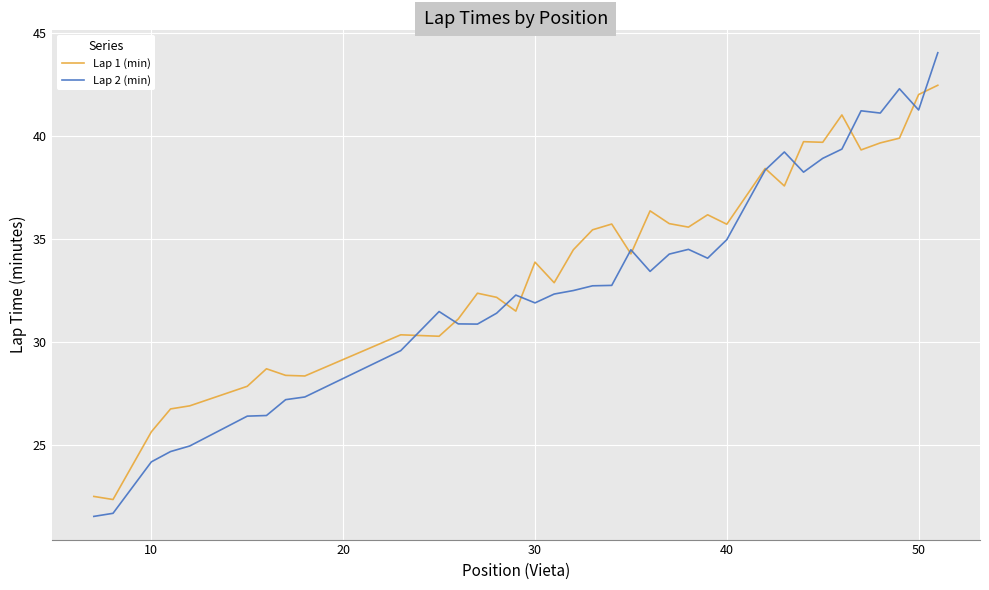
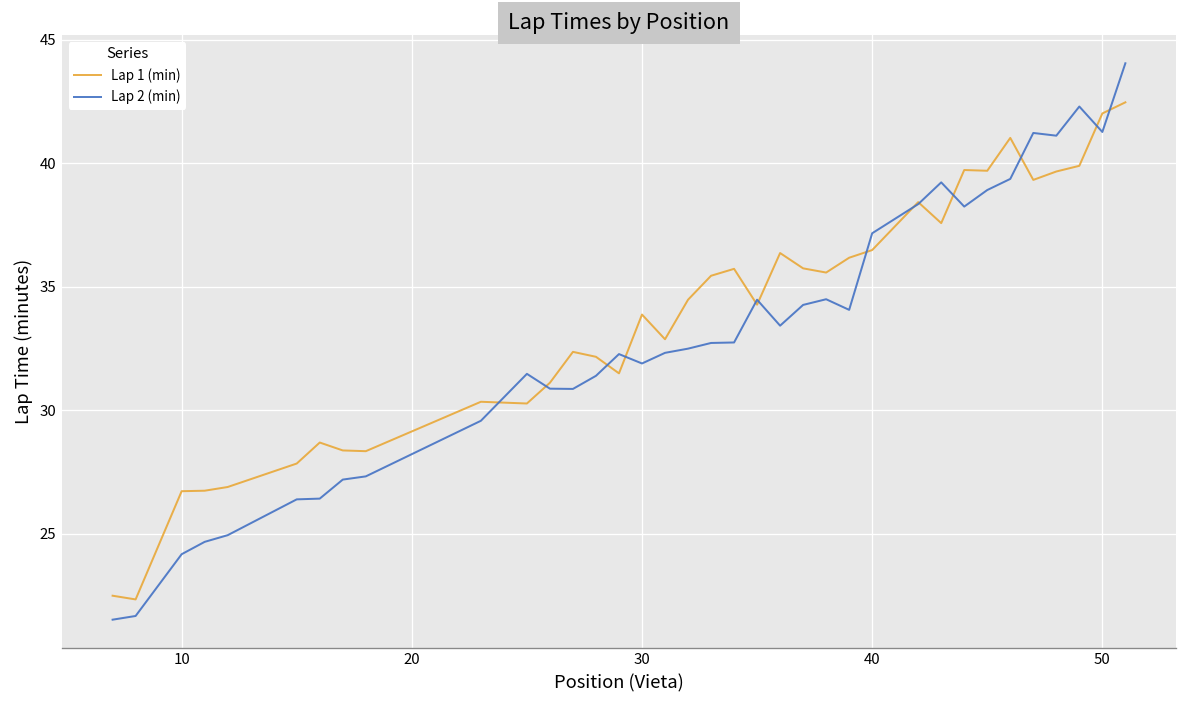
  {
    "Lap 1 (min)": {
-     "10": 25.6,
+     "10": 26.7,
      "30": 33.9,
-     "40": 35.7,
+     "40": 36.5,
      "50": 42.0
    },
    "Lap 2 (min)": {
      "10": 24.2,
      "30": 31.9,
-     "40": 35.0,
+     "40": 37.2,
      "50": 41.3
    }
  }
